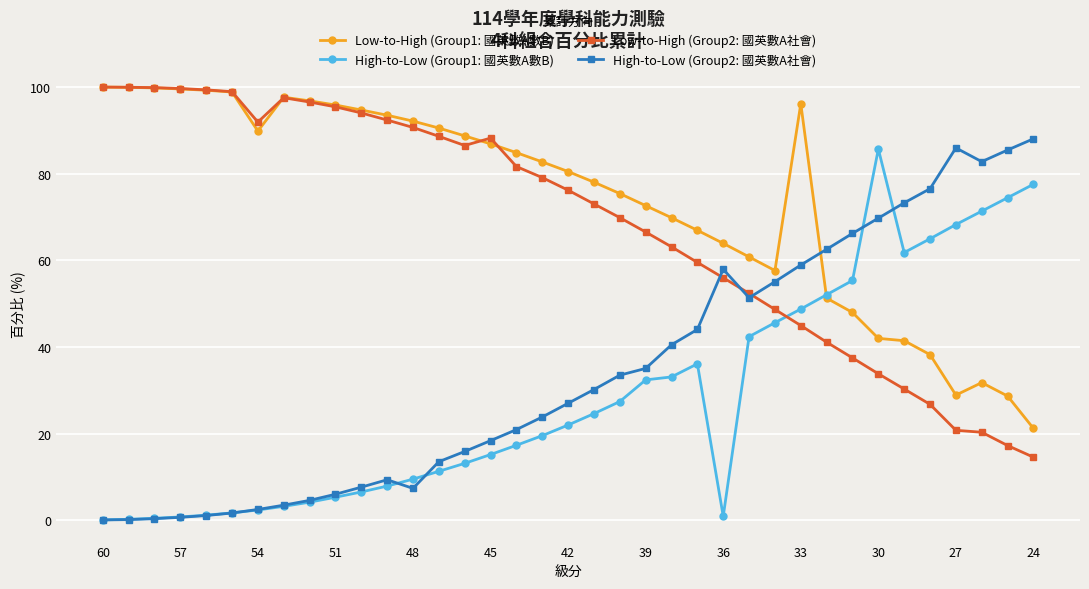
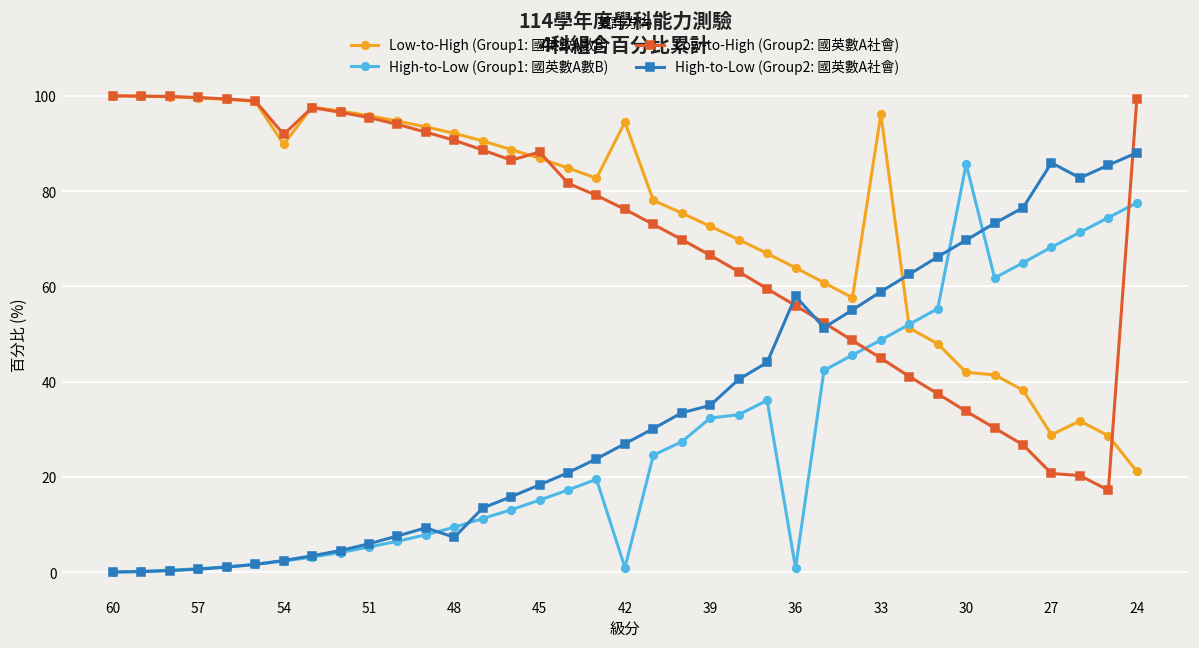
  {
    "Low-to-High (Group1: 國英數A數B)": {
      "54": 90,
      "48": 92,
      "45": 87,
-     "42": 81,
+     "42": 95,
      "39": 73,
      "36": 64,
      "33": 96,
      "30": 42,
      "27": 29,
      "24": 21
    },
    "High-to-Low (Group1: 國英數A數B)": {
      "51": 5,
      "48": 9,
      "45": 15,
-     "42": 22,
+     "42": 1,
      "39": 32,
      "36": 1,
      "33": 49,
      "30": 86,
      "27": 68,
      "24": 78
    },
    "Low-to-High (Group2: 國英數A社會)": {
      "54": 92,
      "48": 91,
      "45": 88,
      "42": 76,
      "39": 67,
      "36": 56,
      "33": 45,
      "30": 34,
      "27": 21,
-     "24": 15
+     "24": 99
    },
    "High-to-Low (Group2: 國英數A社會)": {
      "51": 6,
      "48": 7,
      "45": 18,
      "42": 27,
      "39": 35,
      "36": 58,
      "33": 59,
      "30": 70,
      "27": 86,
      "24": 88
    }
  }
